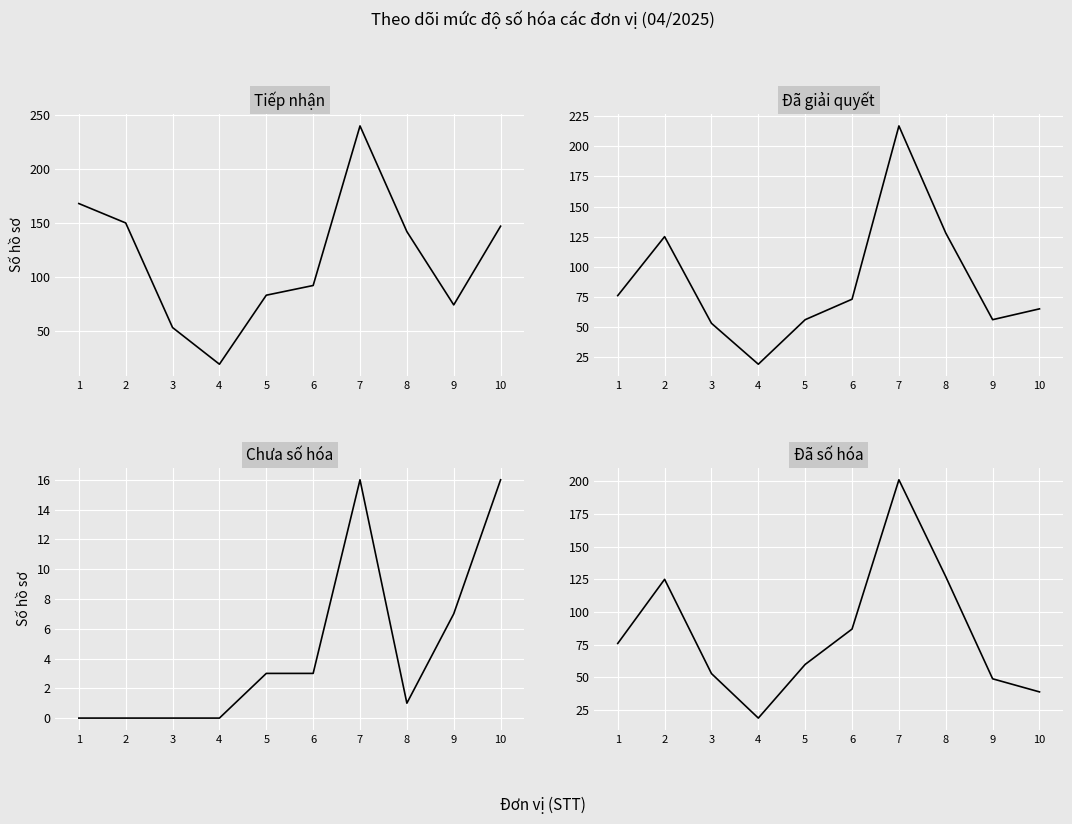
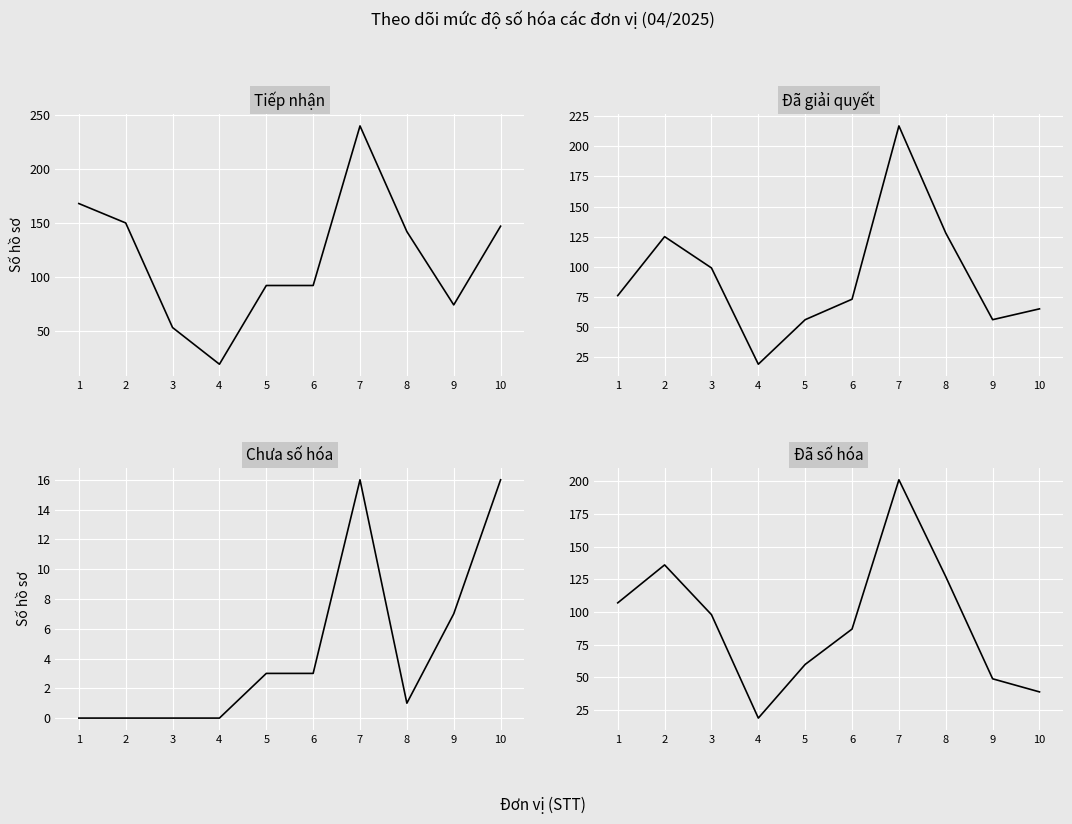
  {
    "Tiếp nhận": {
      "1": 168,
      "2": 150,
      "3": 53,
      "4": 19,
-     "5": 83,
+     "5": 92,
      "6": 92,
      "7": 240,
      "8": 142,
      "9": 74,
      "10": 147
    },
    "Đã giải quyết": {
      "1": 76,
      "2": 125,
-     "3": 53,
+     "3": 99,
      "4": 19,
      "5": 56,
      "6": 73,
      "7": 217,
      "8": 128,
      "9": 56,
      "10": 65
    },
    "Chưa số hóa": {
      "1": 0.0,
      "2": 0.0,
      "3": 0.0,
      "4": 0.0,
      "5": 3.0,
      "6": 3.0,
      "7": 16.0,
      "8": 1.0,
      "9": 7.0,
      "10": 16.0
    },
    "Đã số hóa": {
-     "1": 76,
-     "2": 125,
-     "3": 53,
+     "1": 107,
+     "2": 136,
+     "3": 98,
      "4": 19,
      "5": 60,
      "6": 87,
      "7": 201,
      "8": 127,
      "9": 49,
      "10": 39
    }
  }
